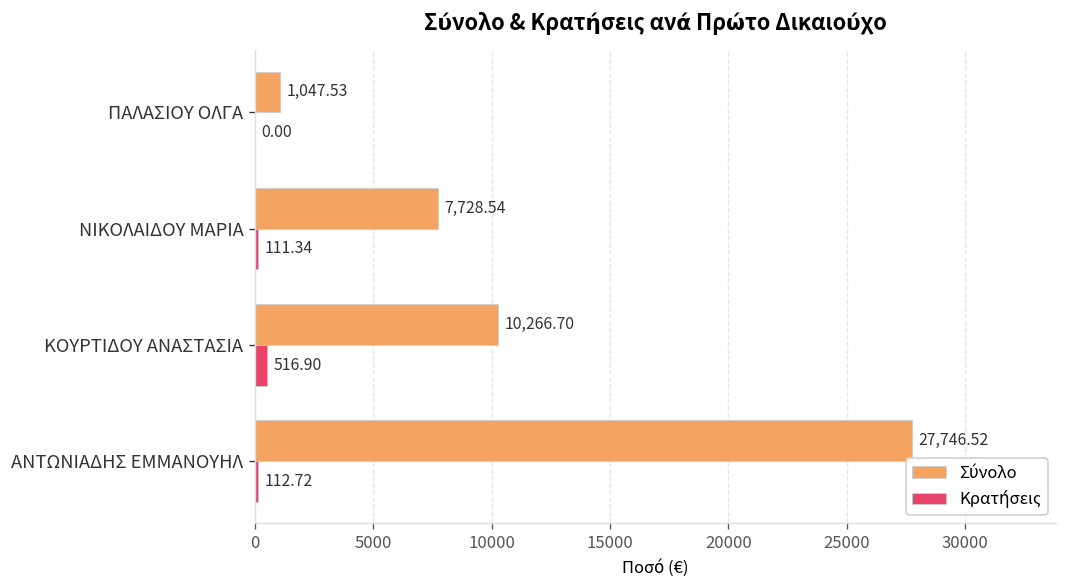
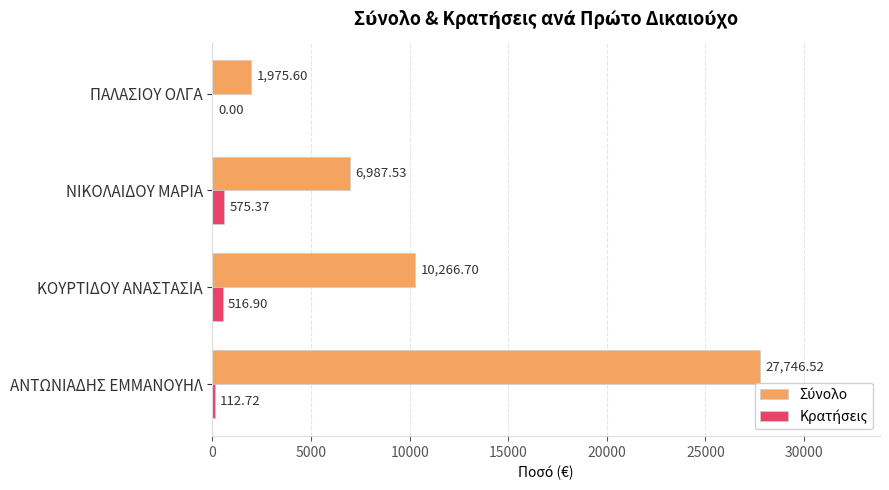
  {
    "Σύνολο": {
-     "ΠΑΛΑΣΙΟΥ ΟΛΓΑ": "1,047.53",
-     "ΝΙΚΟΛΑΙΔΟΥ ΜΑΡΙΑ": "7,728.54",
+     "ΠΑΛΑΣΙΟΥ ΟΛΓΑ": "1,975.60",
+     "ΝΙΚΟΛΑΙΔΟΥ ΜΑΡΙΑ": "6,987.53",
      "ΚΟΥΡΤΙΔΟΥ ΑΝΑΣΤΑΣΙΑ": "10,266.70",
      "ΑΝΤΩΝΙΑΔΗΣ ΕΜΜΑΝΟΥΗΛ": "27,746.52"
    },
    "Κρατήσεις": {
      "ΠΑΛΑΣΙΟΥ ΟΛΓΑ": "0.00",
-     "ΝΙΚΟΛΑΙΔΟΥ ΜΑΡΙΑ": "111.34",
+     "ΝΙΚΟΛΑΙΔΟΥ ΜΑΡΙΑ": "575.37",
      "ΚΟΥΡΤΙΔΟΥ ΑΝΑΣΤΑΣΙΑ": "516.90",
      "ΑΝΤΩΝΙΑΔΗΣ ΕΜΜΑΝΟΥΗΛ": "112.72"
    }
  }
